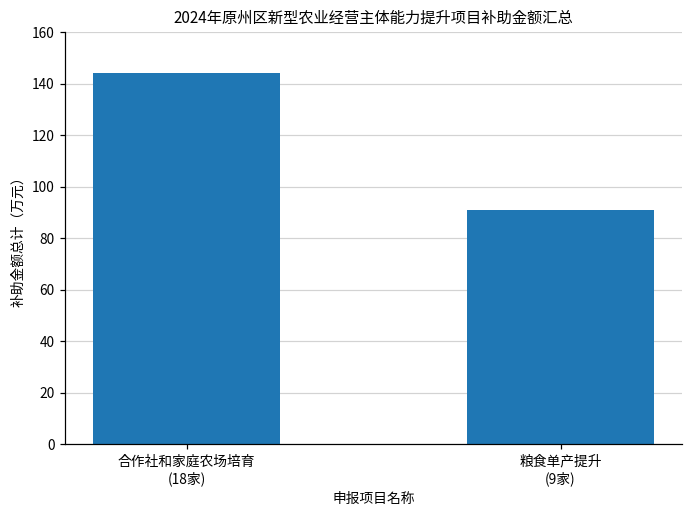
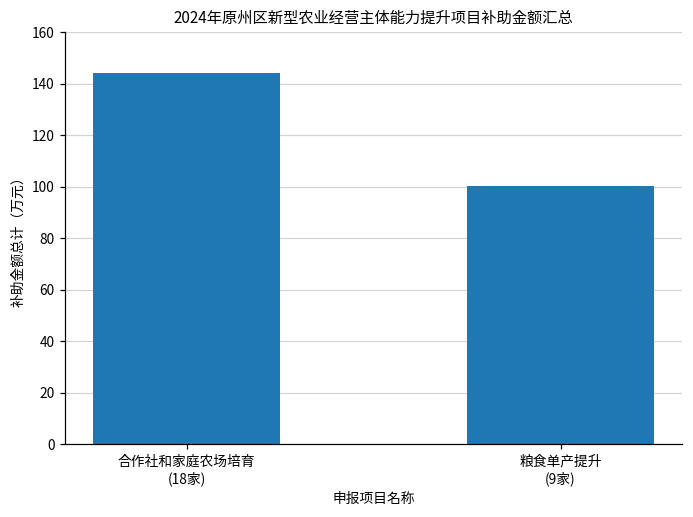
  {
    "合作社和家庭农场培育 (18家)": 144,
-   "粮食单产提升 (9家)": 91
+   "粮食单产提升 (9家)": 100
  }
